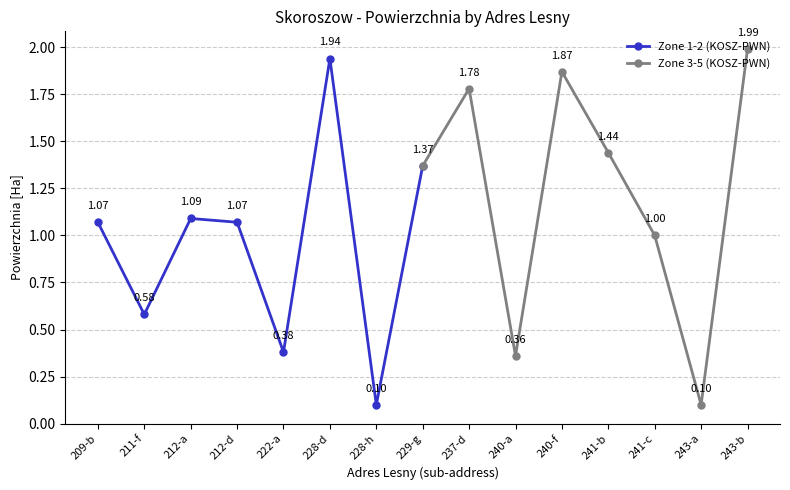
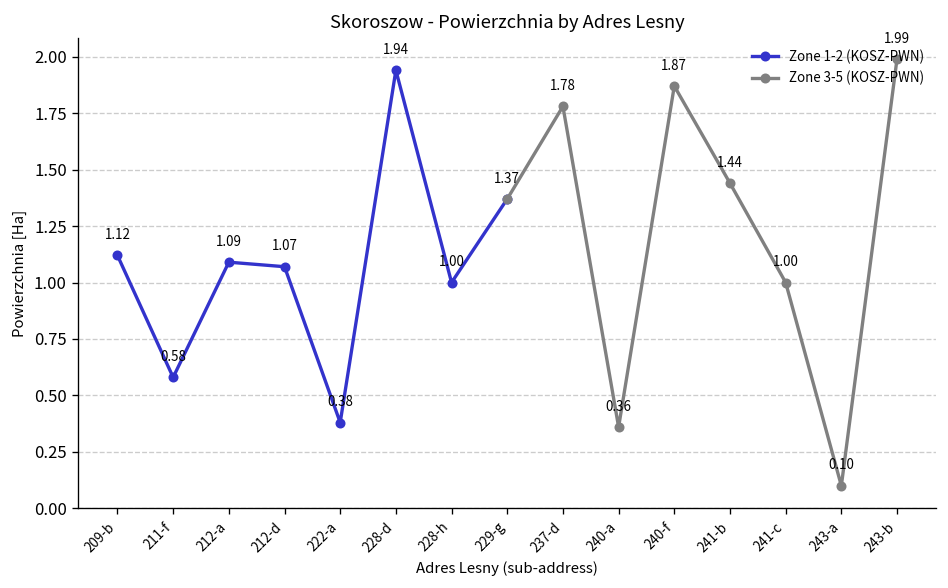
  {
    "Zone 1-2 (KOSZ-PWN)": {
-     "209-b": 1.07,
+     "209-b": 1.12,
      "211-f": 0.58,
      "212-a": 1.09,
      "212-d": 1.07,
      "222-a": 0.38,
      "228-d": 1.94,
-     "228-h": 0.10
+     "228-h": 1.00
    },
    "Zone 3-5 (KOSZ-PWN)": {
      "237-d": 1.78,
      "240-a": 0.36,
      "240-f": 1.87,
      "241-b": 1.44,
      "241-c": 1.00,
      "243-a": 0.10,
      "243-b": 1.99
    }
  }
